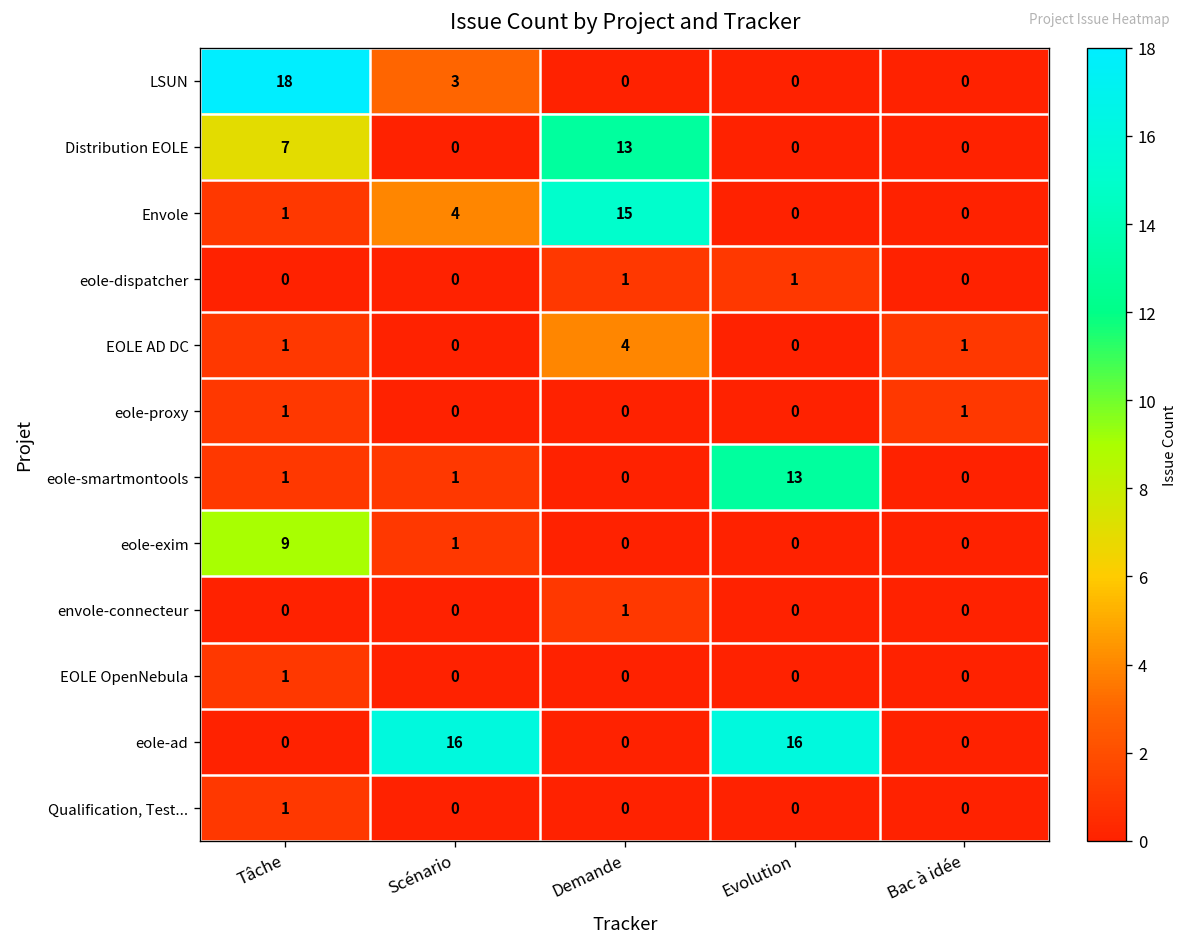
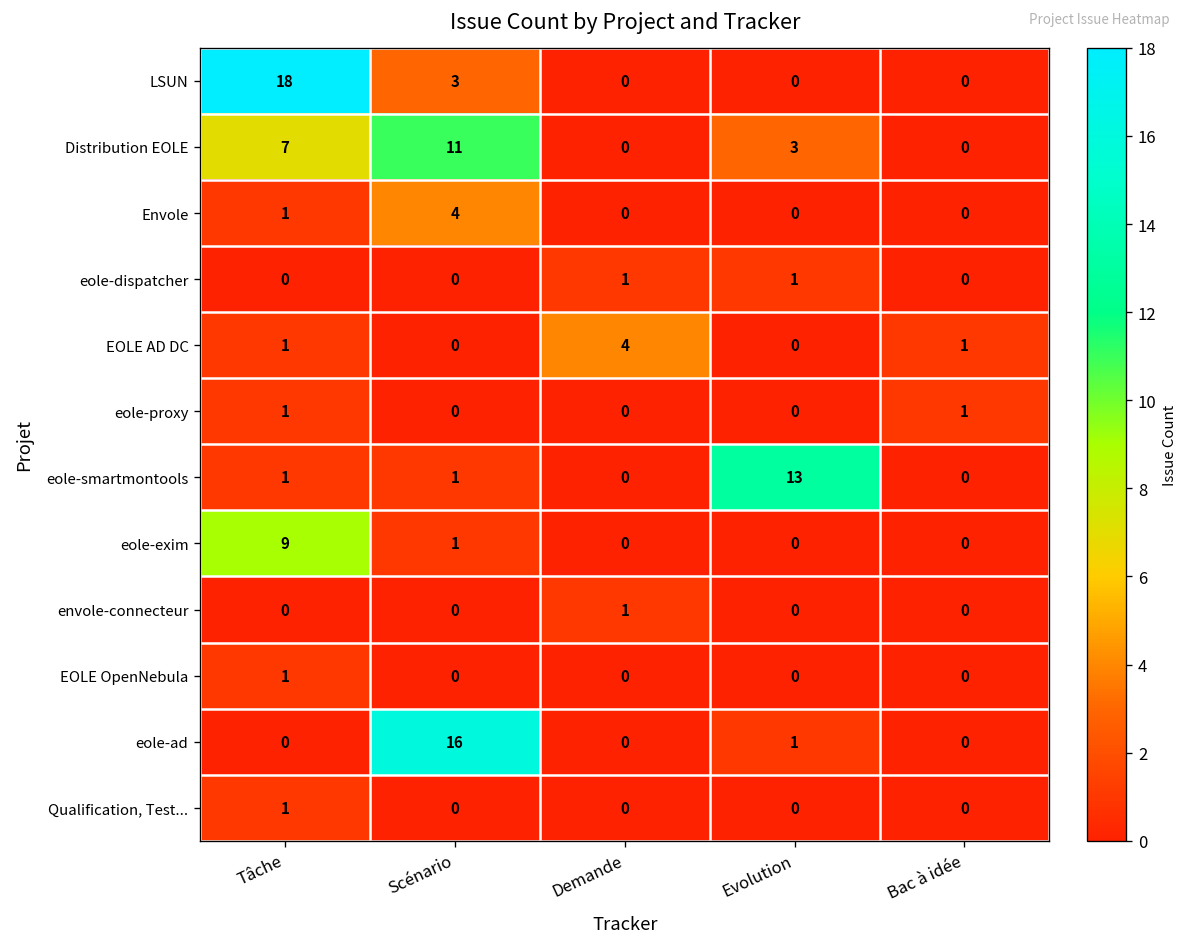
  {
    "LSUN": {
      "Tâche": 18,
      "Scénario": 3,
      "Demande": 0,
      "Evolution": 0,
      "Bac à idée": 0
    },
    "Distribution EOLE": {
      "Tâche": 7,
-     "Scénario": 0,
-     "Demande": 13,
-     "Evolution": 0,
+     "Scénario": 11,
+     "Demande": 0,
+     "Evolution": 3,
      "Bac à idée": 0
    },
    "Envole": {
      "Tâche": 1,
      "Scénario": 4,
-     "Demande": 15,
+     "Demande": 0,
      "Evolution": 0,
      "Bac à idée": 0
    },
    "eole-dispatcher": {
      "Tâche": 0,
      "Scénario": 0,
      "Demande": 1,
      "Evolution": 1,
      "Bac à idée": 0
    },
    "EOLE AD DC": {
      "Tâche": 1,
      "Scénario": 0,
      "Demande": 4,
      "Evolution": 0,
      "Bac à idée": 1
    },
    "eole-proxy": {
      "Tâche": 1,
      "Scénario": 0,
      "Demande": 0,
      "Evolution": 0,
      "Bac à idée": 1
    },
    "eole-smartmontools": {
      "Tâche": 1,
      "Scénario": 1,
      "Demande": 0,
      "Evolution": 13,
      "Bac à idée": 0
    },
    "eole-exim": {
      "Tâche": 9,
      "Scénario": 1,
      "Demande": 0,
      "Evolution": 0,
      "Bac à idée": 0
    },
    "envole-connecteur": {
      "Tâche": 0,
      "Scénario": 0,
      "Demande": 1,
      "Evolution": 0,
      "Bac à idée": 0
    },
    "EOLE OpenNebula": {
      "Tâche": 1,
      "Scénario": 0,
      "Demande": 0,
      "Evolution": 0,
      "Bac à idée": 0
    },
    "eole-ad": {
      "Tâche": 0,
      "Scénario": 16,
      "Demande": 0,
-     "Evolution": 16,
+     "Evolution": 1,
      "Bac à idée": 0
    },
    "Qualification, Test...": {
      "Tâche": 1,
      "Scénario": 0,
      "Demande": 0,
      "Evolution": 0,
      "Bac à idée": 0
    }
  }
